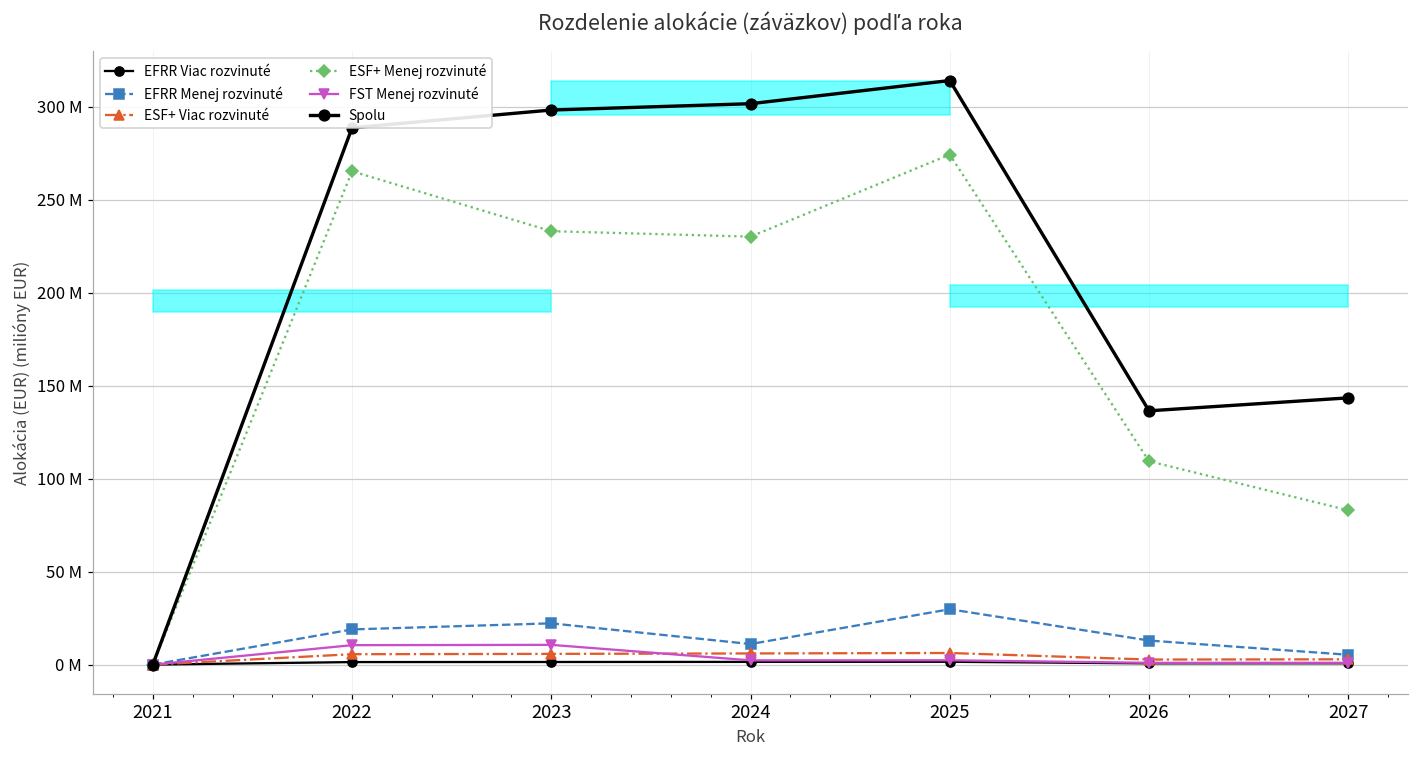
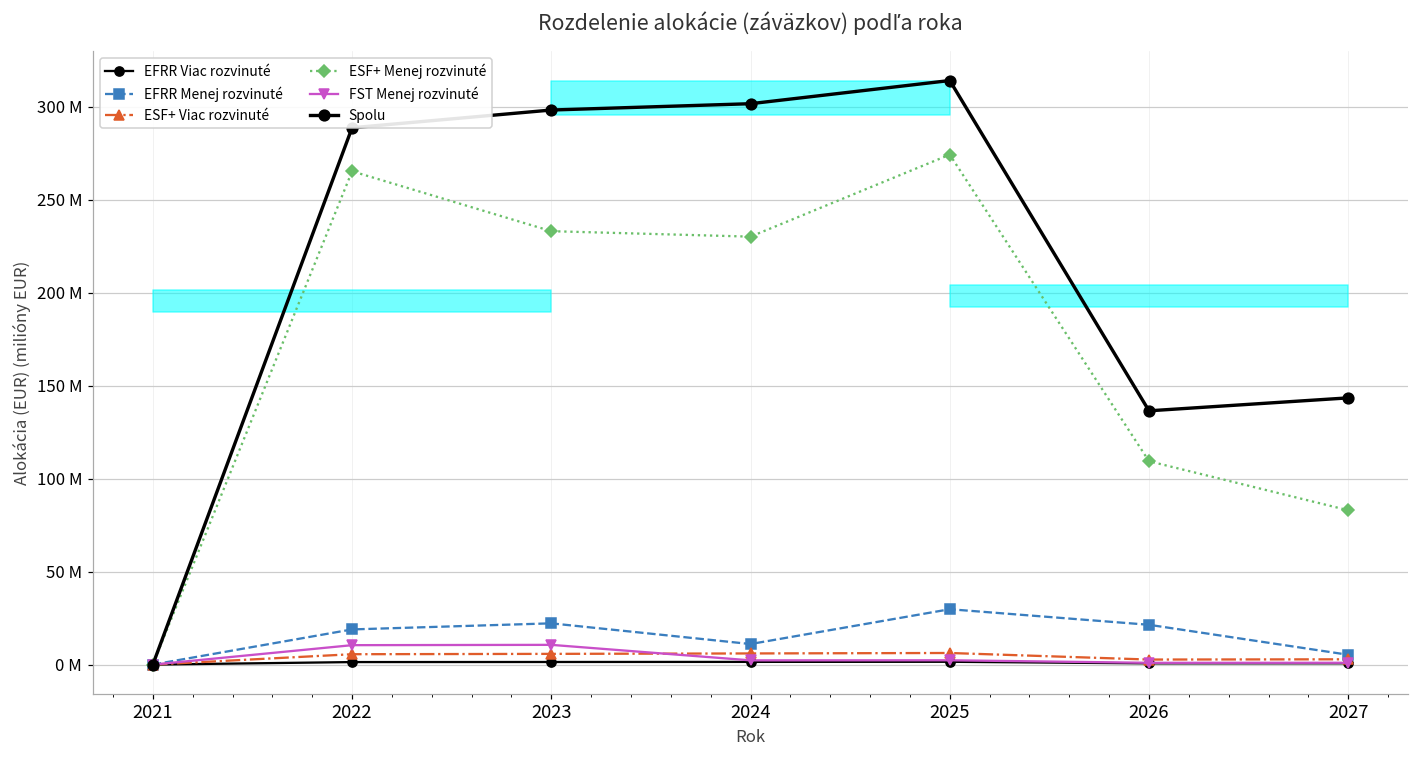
  {
    "EFRR Menej rozvinuté": {
      "2022": 19000000,
      "2023": 22000000,
      "2024": 11000000,
      "2025": 30000000,
-     "2026": 13000000,
+     "2026": 21000000,
      "2027": 5000000
    },
    "ESF+ Viac rozvinuté": {
      "2022": 6000000,
      "2023": 6000000,
      "2024": 6000000,
      "2025": 6000000,
      "2026": 3000000,
      "2027": 3000000
    },
    "ESF+ Menej rozvinuté": {
      "2022": 265000000,
      "2023": 233000000,
      "2024": 230000000,
      "2025": 274000000,
      "2026": 109000000,
      "2027": 83000000
    },
    "FST Menej rozvinuté": {
      "2022": 10000000,
      "2023": 11000000
    }
  }
